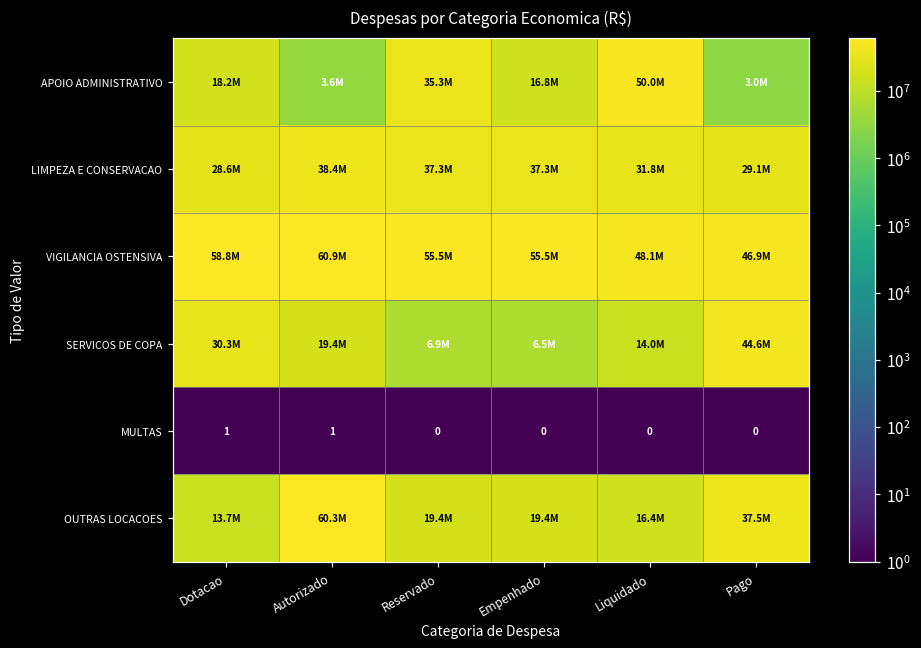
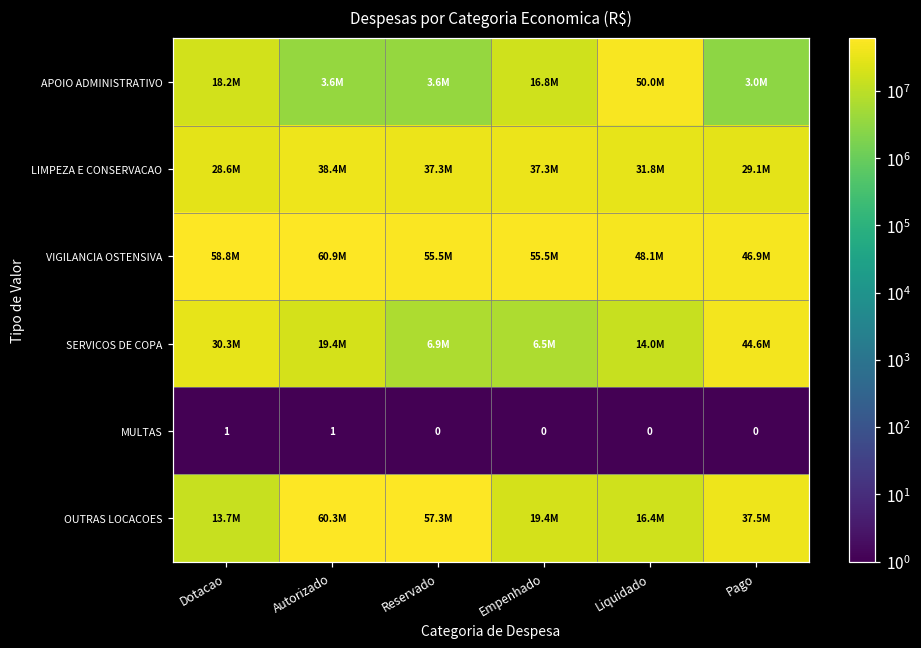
  {
    "APOIO ADMINISTRATIVO": {
      "Dotacao": "18.2M",
      "Autorizado": "3.6M",
-     "Reservado": "35.3M",
+     "Reservado": "3.6M",
      "Empenhado": "16.8M",
      "Liquidado": "50.0M",
      "Pago": "3.0M"
    },
    "LIMPEZA E CONSERVACAO": {
      "Dotacao": "28.6M",
      "Autorizado": "38.4M",
      "Reservado": "37.3M",
      "Empenhado": "37.3M",
      "Liquidado": "31.8M",
      "Pago": "29.1M"
    },
    "VIGILANCIA OSTENSIVA": {
      "Dotacao": "58.8M",
      "Autorizado": "60.9M",
      "Reservado": "55.5M",
      "Empenhado": "55.5M",
      "Liquidado": "48.1M",
      "Pago": "46.9M"
    },
    "SERVICOS DE COPA": {
      "Dotacao": "30.3M",
      "Autorizado": "19.4M",
      "Reservado": "6.9M",
      "Empenhado": "6.5M",
      "Liquidado": "14.0M",
      "Pago": "44.6M"
    },
    "MULTAS": {
      "Dotacao": "1",
      "Autorizado": "1",
      "Reservado": "0",
      "Empenhado": "0",
      "Liquidado": "0",
      "Pago": "0"
    },
    "OUTRAS LOCACOES": {
      "Dotacao": "13.7M",
      "Autorizado": "60.3M",
-     "Reservado": "19.4M",
+     "Reservado": "57.3M",
      "Empenhado": "19.4M",
      "Liquidado": "16.4M",
      "Pago": "37.5M"
    }
  }
